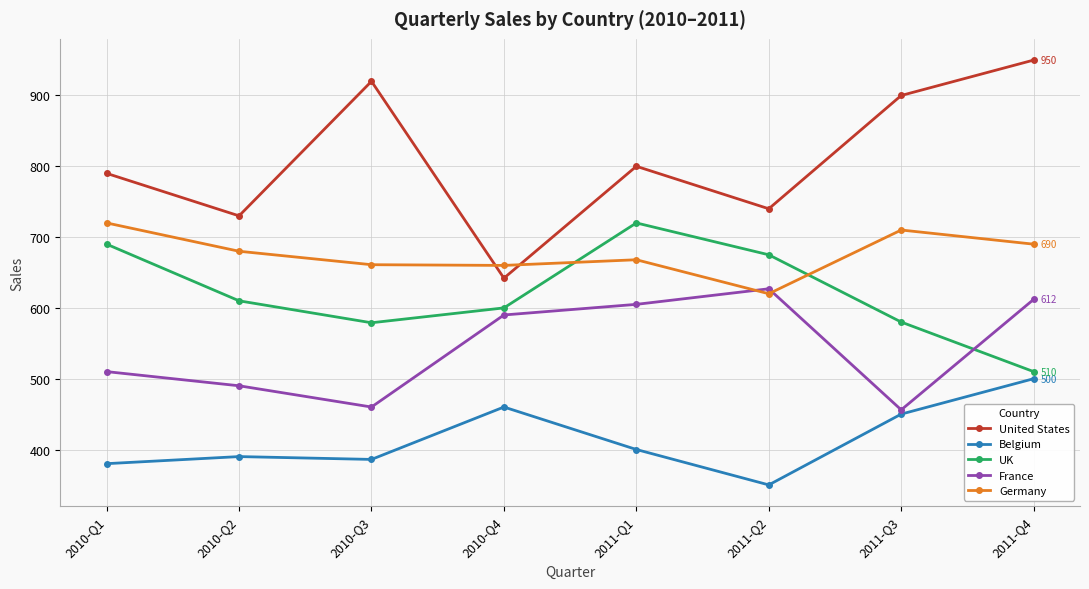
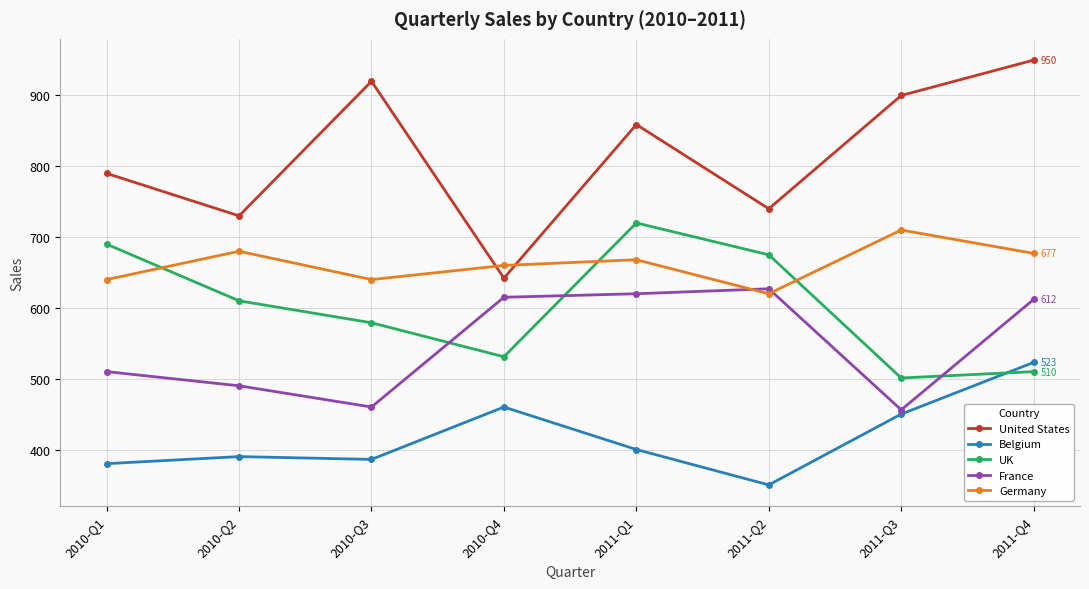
  {
    "United States": {
      "2010-Q1": 790,
      "2010-Q2": 730,
      "2010-Q3": 920,
      "2010-Q4": 640,
-     "2011-Q1": 800,
+     "2011-Q1": 860,
      "2011-Q2": 740,
      "2011-Q3": 900
    },
    "Belgium": {
-     "2011-Q4": 500
+     "2011-Q4": 523
    },
    "UK": {
      "2010-Q1": 690,
      "2010-Q2": 610,
      "2010-Q3": 580,
-     "2010-Q4": 600,
+     "2010-Q4": 530,
      "2011-Q1": 720,
      "2011-Q2": 680,
-     "2011-Q3": 580
+     "2011-Q3": 500
    },
    "France": {
      "2010-Q1": 510,
      "2010-Q2": 490,
      "2010-Q3": 460,
-     "2010-Q4": 590,
-     "2011-Q1": 610,
+     "2010-Q4": 620,
+     "2011-Q1": 620,
      "2011-Q2": 630,
      "2011-Q3": 460
    },
    "Germany": {
-     "2010-Q1": 720,
-     "2010-Q3": 660,
-     "2011-Q4": 690
+     "2010-Q1": 640,
+     "2010-Q3": 640,
+     "2011-Q4": 677
    }
  }
